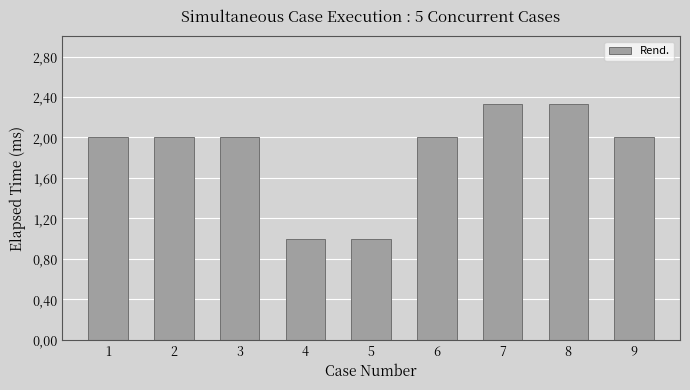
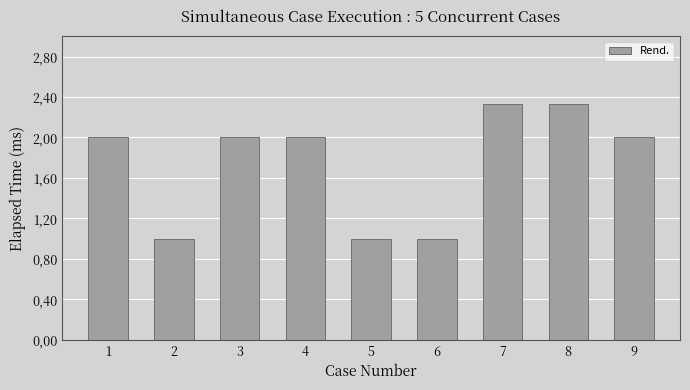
  {
    "1": 200,
-   "2": 200,
+   "2": 100,
    "3": 200,
-   "4": 100,
+   "4": 200,
    "5": 100,
-   "6": 200,
+   "6": 100,
    "7": 233,
    "8": 233,
    "9": 200
  }
